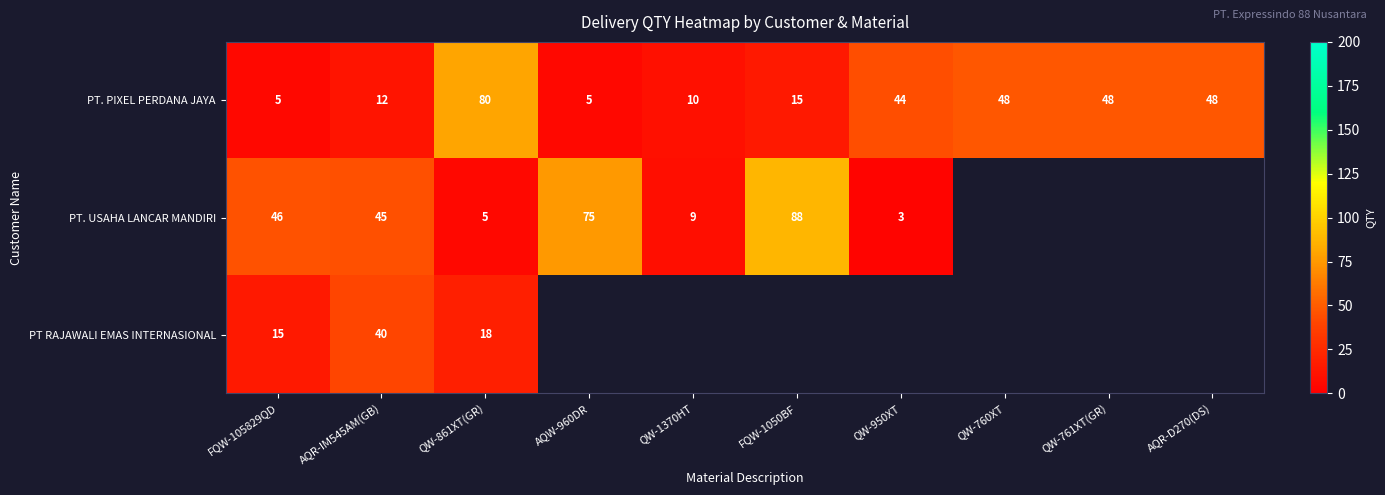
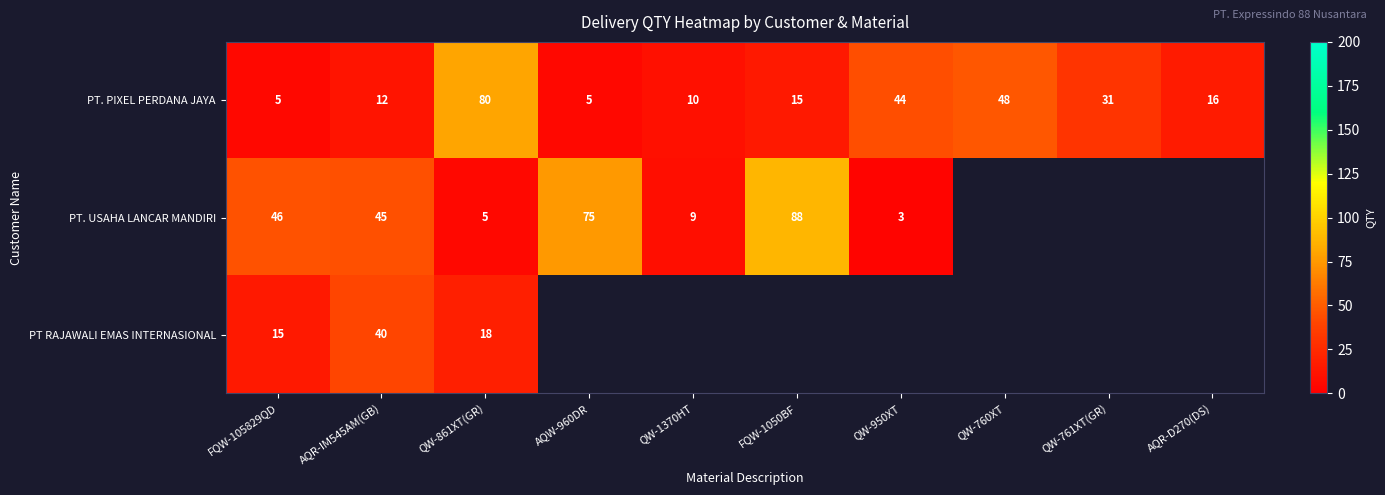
  {
    "PT. PIXEL PERDANA JAYA": {
      "FQW-105829QD": 5,
      "AQR-IM545AM(GB)": 12,
      "QW-861XT(GR)": 80,
      "AQW-960DR": 5,
      "QW-1370HT": 10,
      "FQW-1050BF": 15,
      "QW-950XT": 44,
      "QW-760XT": 48,
-     "QW-761XT(GR)": 48,
-     "AQR-D270(DS)": 48
+     "QW-761XT(GR)": 31,
+     "AQR-D270(DS)": 16
    },
    "PT. USAHA LANCAR MANDIRI": {
      "FQW-105829QD": 46,
      "AQR-IM545AM(GB)": 45,
      "QW-861XT(GR)": 5,
      "AQW-960DR": 75,
      "QW-1370HT": 9,
      "FQW-1050BF": 88,
      "QW-950XT": 3
    },
    "PT RAJAWALI EMAS INTERNASIONAL": {
      "FQW-105829QD": 15,
      "AQR-IM545AM(GB)": 40,
      "QW-861XT(GR)": 18
    }
  }
